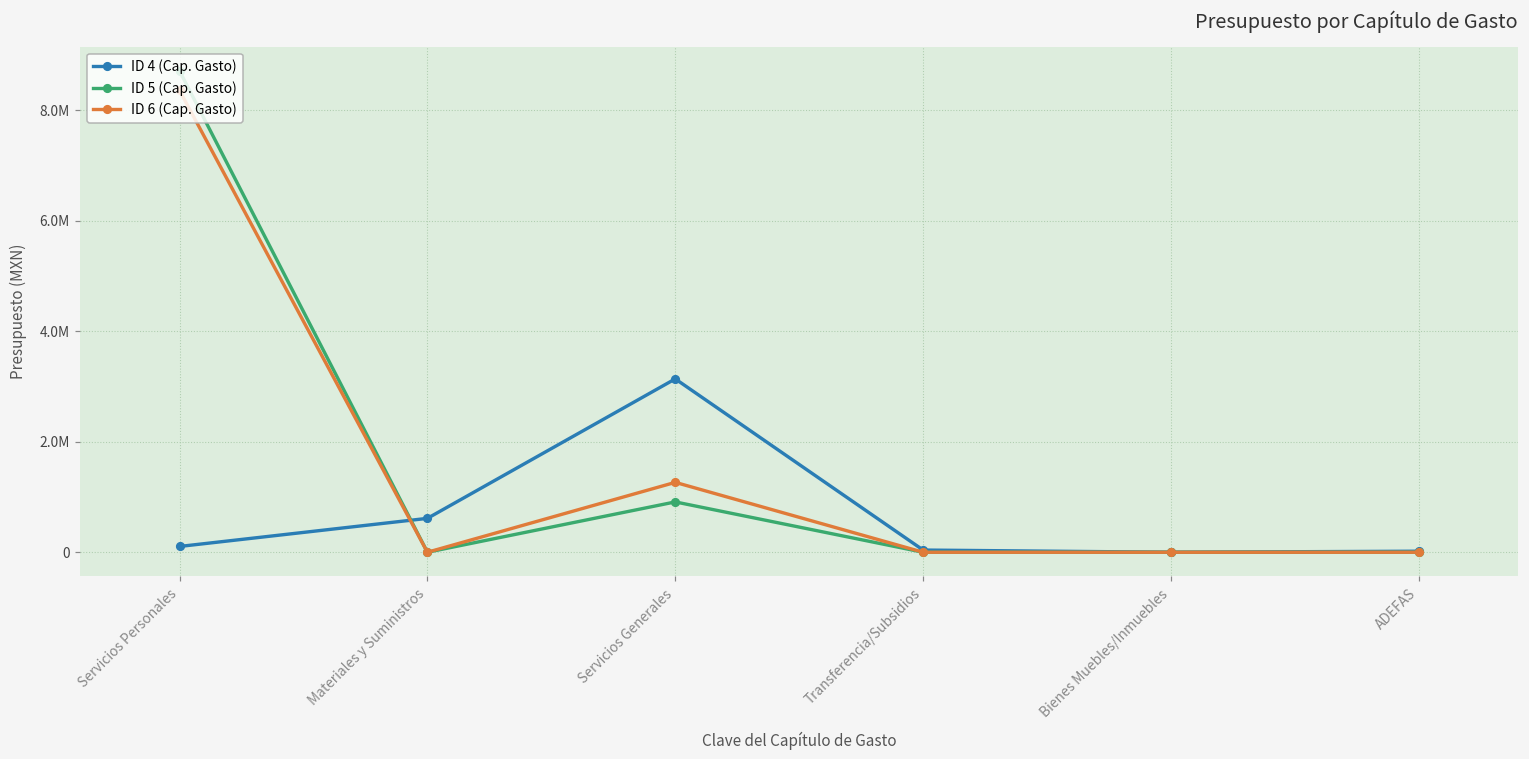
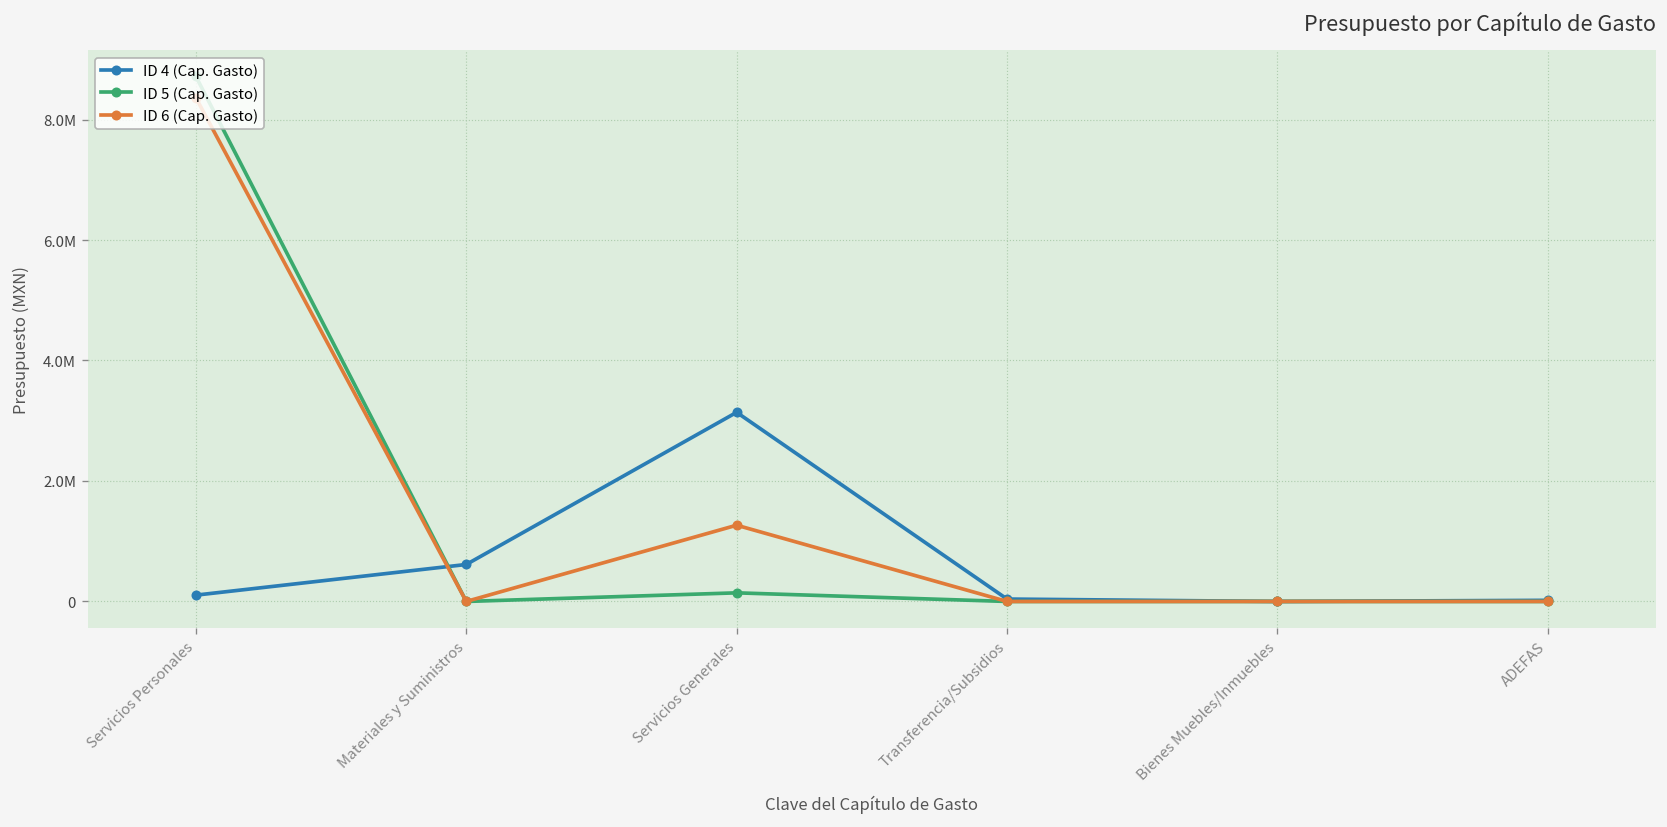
  {
    "ID 4 (Cap. Gasto)": {
      "Servicios Personales": 100000,
      "Materiales y Suministros": 600000,
      "Servicios Generales": 3100000
    },
    "ID 5 (Cap. Gasto)": {
-     "Servicios Generales": 900000
+     "Servicios Generales": 100000
    },
    "ID 6 (Cap. Gasto)": {
      "Servicios Generales": 1300000
    }
  }
